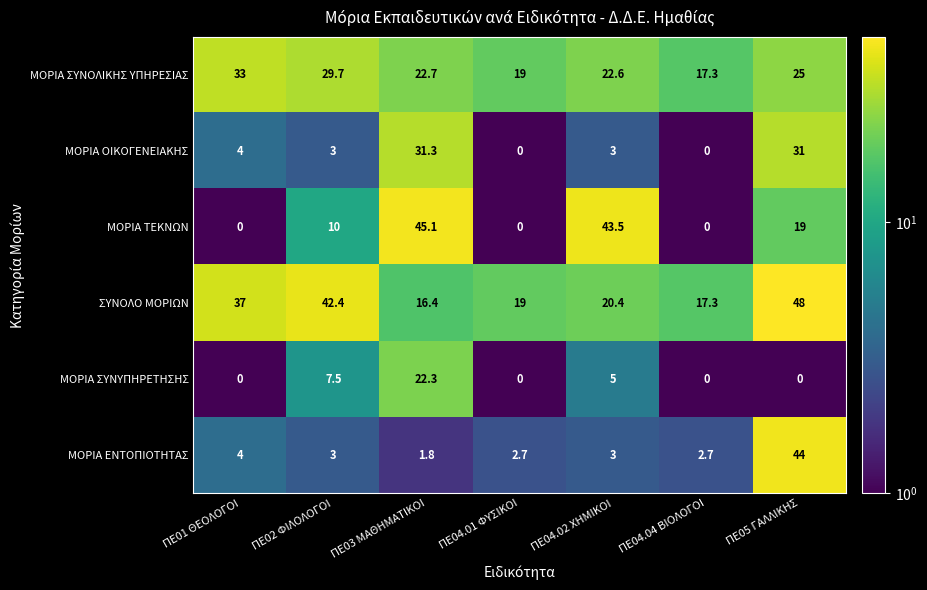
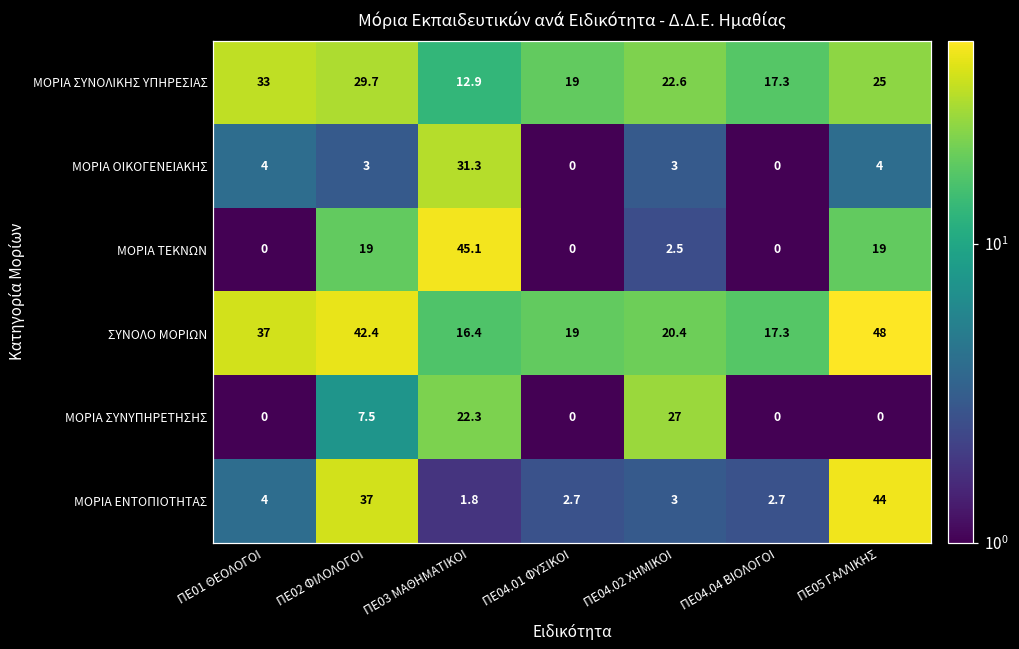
  {
    "ΜΟΡΙΑ ΣΥΝΟΛΙΚΗΣ ΥΠΗΡΕΣΙΑΣ": {
      "ΠΕ01 ΘΕΟΛΟΓΟΙ": 33,
      "ΠΕ02 ΦΙΛΟΛΟΓΟΙ": 29.7,
-     "ΠΕ03 ΜΑΘΗΜΑΤΙΚΟΙ": 22.7,
+     "ΠΕ03 ΜΑΘΗΜΑΤΙΚΟΙ": 12.9,
      "ΠΕ04.01 ΦΥΣΙΚΟΙ": 19,
      "ΠΕ04.02 ΧΗΜΙΚΟΙ": 22.6,
      "ΠΕ04.04 ΒΙΟΛΟΓΟΙ": 17.3,
      "ΠΕ05 ΓΑΛΛΙΚΗΣ": 25
    },
    "ΜΟΡΙΑ ΟΙΚΟΓΕΝΕΙΑΚΗΣ": {
      "ΠΕ01 ΘΕΟΛΟΓΟΙ": 4,
      "ΠΕ02 ΦΙΛΟΛΟΓΟΙ": 3,
      "ΠΕ03 ΜΑΘΗΜΑΤΙΚΟΙ": 31.3,
      "ΠΕ04.01 ΦΥΣΙΚΟΙ": 0,
      "ΠΕ04.02 ΧΗΜΙΚΟΙ": 3,
      "ΠΕ04.04 ΒΙΟΛΟΓΟΙ": 0,
-     "ΠΕ05 ΓΑΛΛΙΚΗΣ": 31
+     "ΠΕ05 ΓΑΛΛΙΚΗΣ": 4
    },
    "ΜΟΡΙΑ ΤΕΚΝΩΝ": {
      "ΠΕ01 ΘΕΟΛΟΓΟΙ": 0,
-     "ΠΕ02 ΦΙΛΟΛΟΓΟΙ": 10,
+     "ΠΕ02 ΦΙΛΟΛΟΓΟΙ": 19,
      "ΠΕ03 ΜΑΘΗΜΑΤΙΚΟΙ": 45.1,
      "ΠΕ04.01 ΦΥΣΙΚΟΙ": 0,
-     "ΠΕ04.02 ΧΗΜΙΚΟΙ": 43.5,
+     "ΠΕ04.02 ΧΗΜΙΚΟΙ": 2.5,
      "ΠΕ04.04 ΒΙΟΛΟΓΟΙ": 0,
      "ΠΕ05 ΓΑΛΛΙΚΗΣ": 19
    },
    "ΣΥΝΟΛΟ ΜΟΡΙΩΝ": {
      "ΠΕ01 ΘΕΟΛΟΓΟΙ": 37,
      "ΠΕ02 ΦΙΛΟΛΟΓΟΙ": 42.4,
      "ΠΕ03 ΜΑΘΗΜΑΤΙΚΟΙ": 16.4,
      "ΠΕ04.01 ΦΥΣΙΚΟΙ": 19,
      "ΠΕ04.02 ΧΗΜΙΚΟΙ": 20.4,
      "ΠΕ04.04 ΒΙΟΛΟΓΟΙ": 17.3,
      "ΠΕ05 ΓΑΛΛΙΚΗΣ": 48
    },
    "ΜΟΡΙΑ ΣΥΝΥΠΗΡΕΤΗΣΗΣ": {
      "ΠΕ01 ΘΕΟΛΟΓΟΙ": 0,
      "ΠΕ02 ΦΙΛΟΛΟΓΟΙ": 7.5,
      "ΠΕ03 ΜΑΘΗΜΑΤΙΚΟΙ": 22.3,
      "ΠΕ04.01 ΦΥΣΙΚΟΙ": 0,
-     "ΠΕ04.02 ΧΗΜΙΚΟΙ": 5,
+     "ΠΕ04.02 ΧΗΜΙΚΟΙ": 27,
      "ΠΕ04.04 ΒΙΟΛΟΓΟΙ": 0,
      "ΠΕ05 ΓΑΛΛΙΚΗΣ": 0
    },
    "ΜΟΡΙΑ ΕΝΤΟΠΙΟΤΗΤΑΣ": {
      "ΠΕ01 ΘΕΟΛΟΓΟΙ": 4,
-     "ΠΕ02 ΦΙΛΟΛΟΓΟΙ": 3,
+     "ΠΕ02 ΦΙΛΟΛΟΓΟΙ": 37,
      "ΠΕ03 ΜΑΘΗΜΑΤΙΚΟΙ": 1.8,
      "ΠΕ04.01 ΦΥΣΙΚΟΙ": 2.7,
      "ΠΕ04.02 ΧΗΜΙΚΟΙ": 3,
      "ΠΕ04.04 ΒΙΟΛΟΓΟΙ": 2.7,
      "ΠΕ05 ΓΑΛΛΙΚΗΣ": 44
    }
  }
